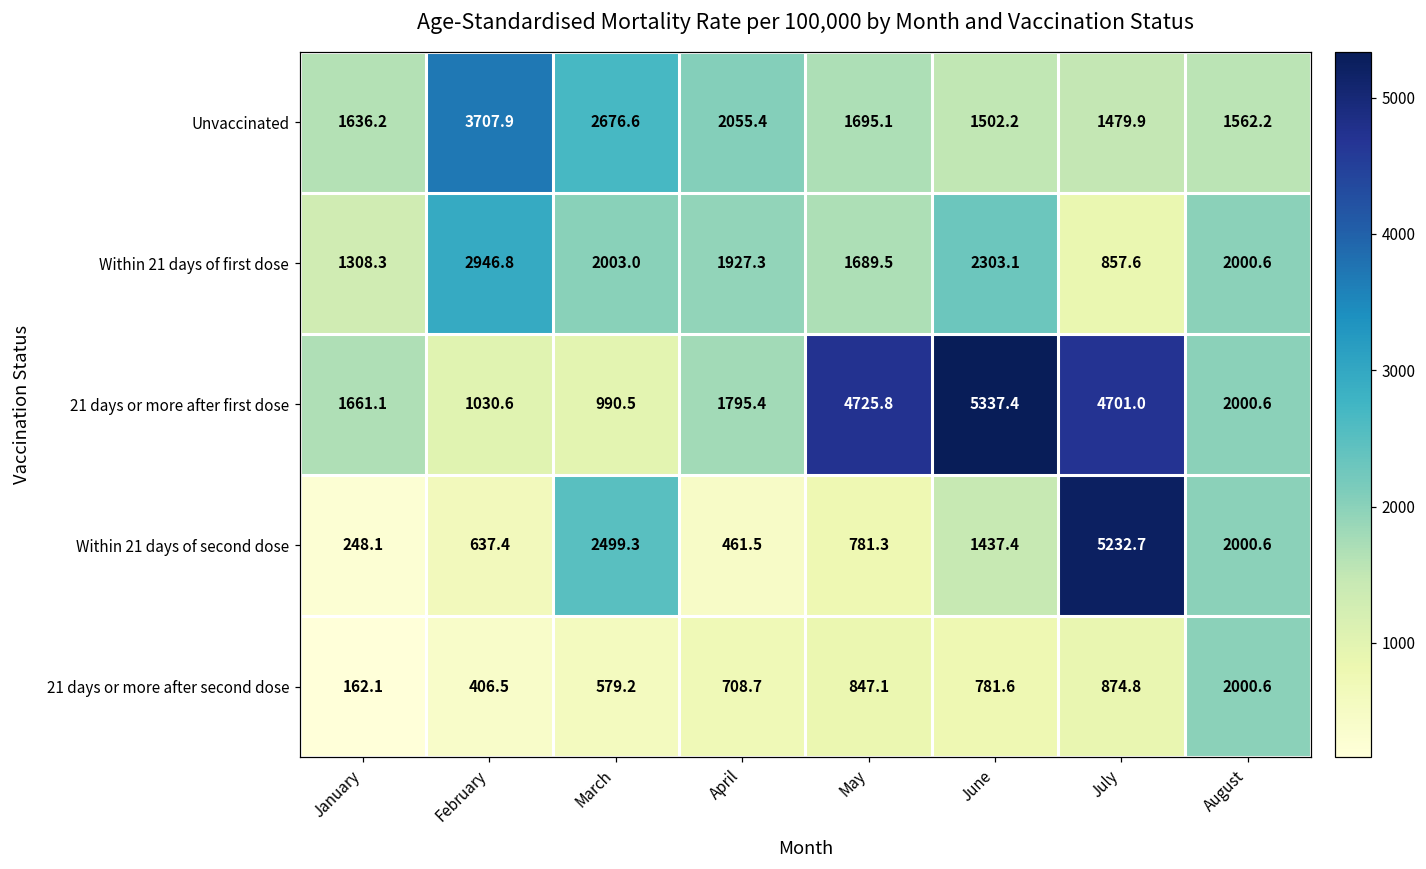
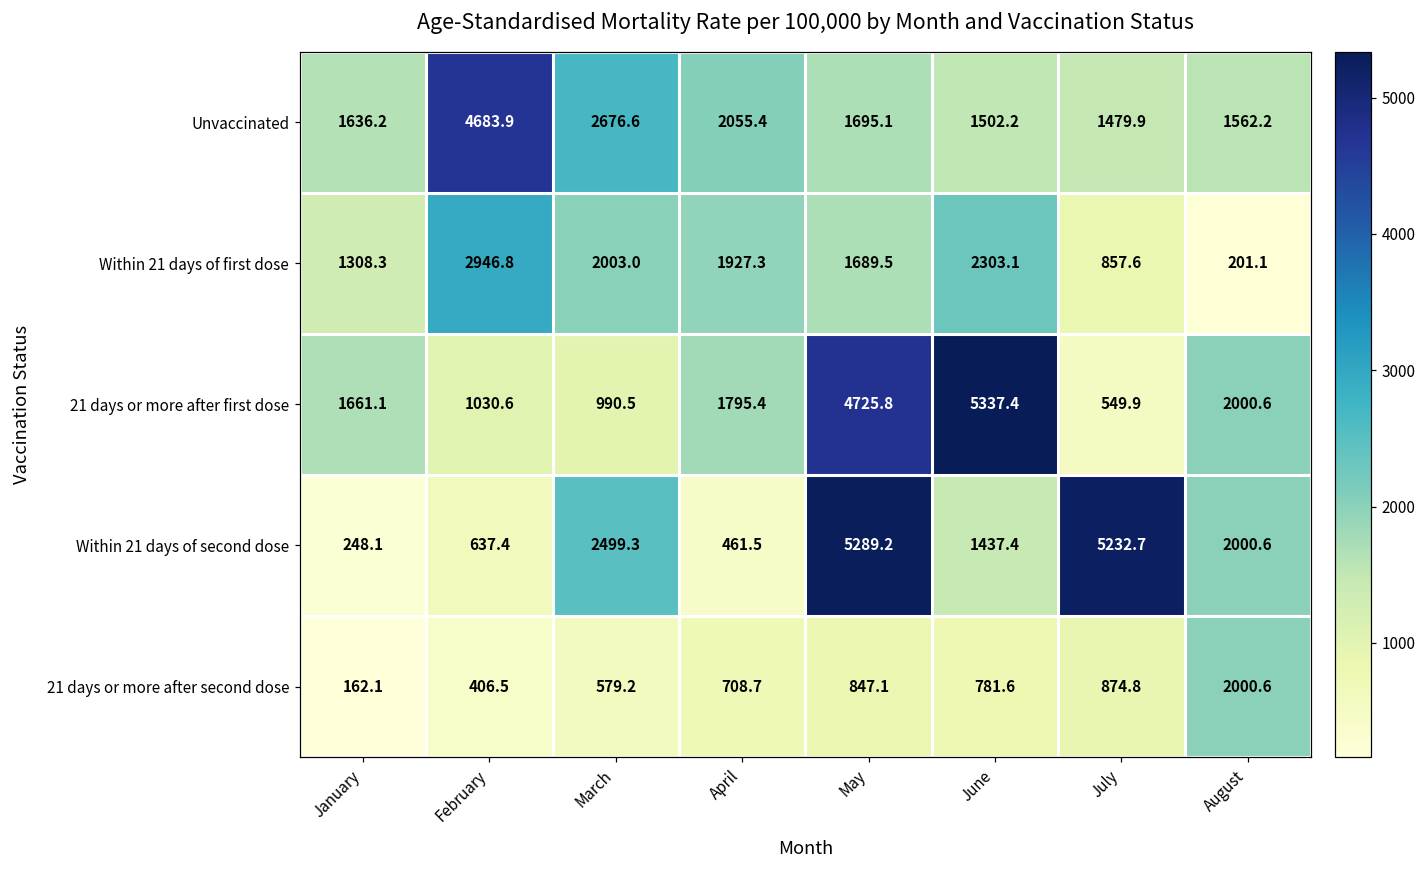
  {
    "Unvaccinated": {
      "January": 1636.2,
-     "February": 3707.9,
+     "February": 4683.9,
      "March": 2676.6,
      "April": 2055.4,
      "May": 1695.1,
      "June": 1502.2,
      "July": 1479.9,
      "August": 1562.2
    },
    "Within 21 days of first dose": {
      "January": 1308.3,
      "February": 2946.8,
      "March": 2003.0,
      "April": 1927.3,
      "May": 1689.5,
      "June": 2303.1,
      "July": 857.6,
-     "August": 2000.6
+     "August": 201.1
    },
    "21 days or more after first dose": {
      "January": 1661.1,
      "February": 1030.6,
      "March": 990.5,
      "April": 1795.4,
      "May": 4725.8,
      "June": 5337.4,
-     "July": 4701.0,
+     "July": 549.9,
      "August": 2000.6
    },
    "Within 21 days of second dose": {
      "January": 248.1,
      "February": 637.4,
      "March": 2499.3,
      "April": 461.5,
-     "May": 781.3,
+     "May": 5289.2,
      "June": 1437.4,
      "July": 5232.7,
      "August": 2000.6
    },
    "21 days or more after second dose": {
      "January": 162.1,
      "February": 406.5,
      "March": 579.2,
      "April": 708.7,
      "May": 847.1,
      "June": 781.6,
      "July": 874.8,
      "August": 2000.6
    }
  }
